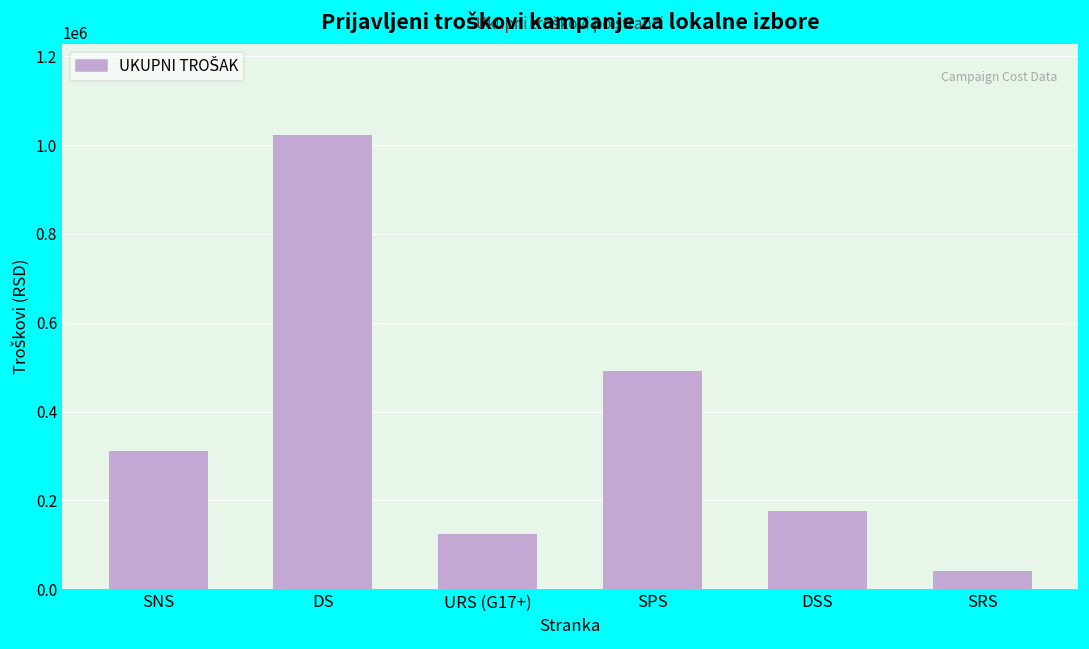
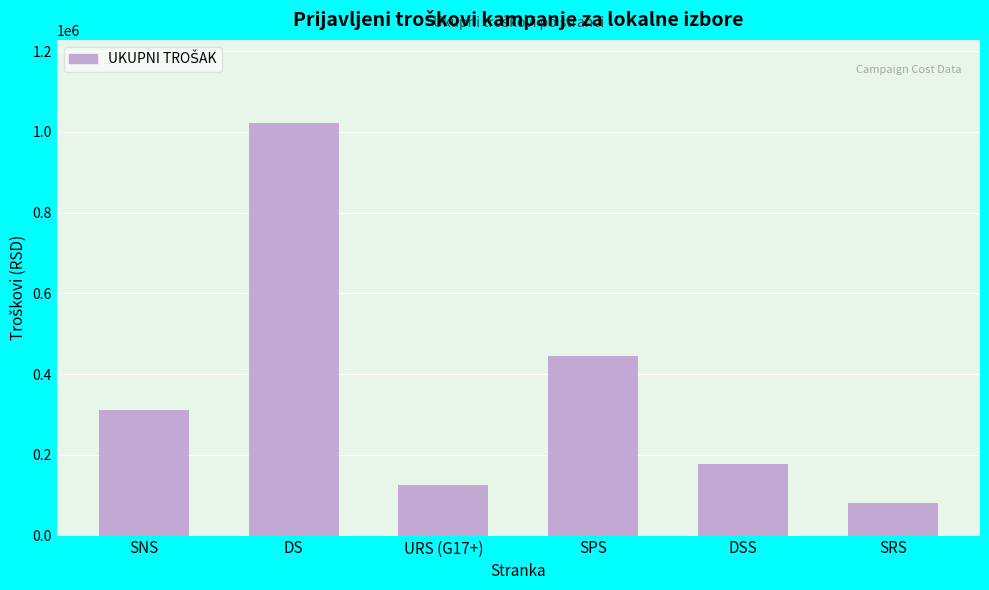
  {
    "SNS": 310000,
    "DS": 1020000,
    "URS (G17+)": 120000,
-   "SPS": 490000,
+   "SPS": 440000,
    "DSS": 180000,
-   "SRS": 40000
+   "SRS": 80000
  }
